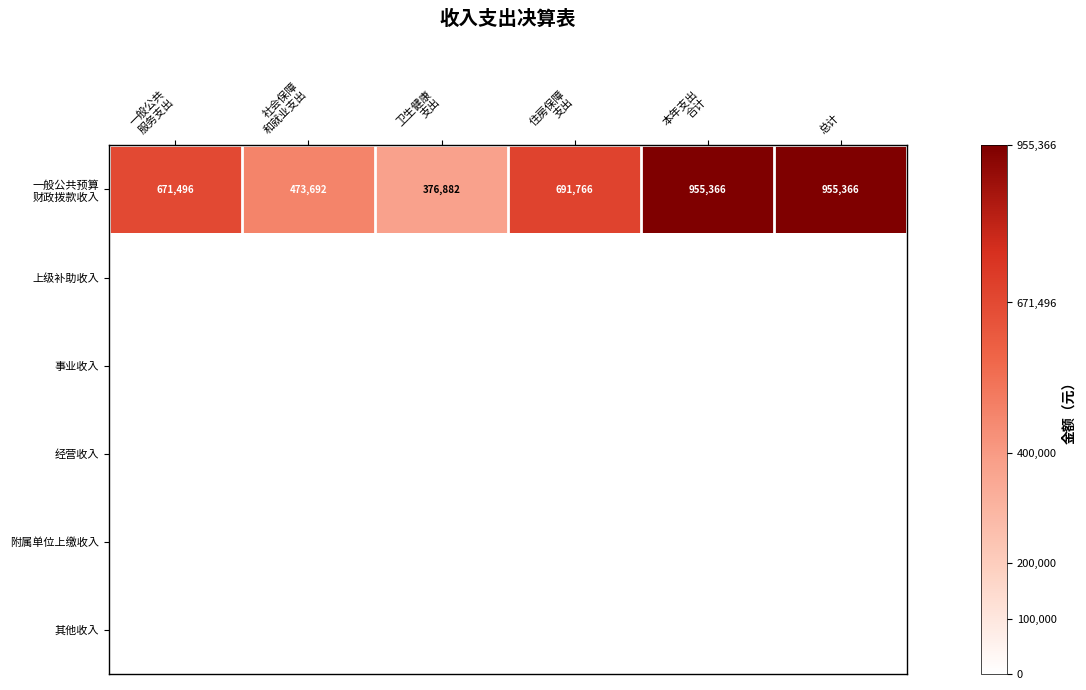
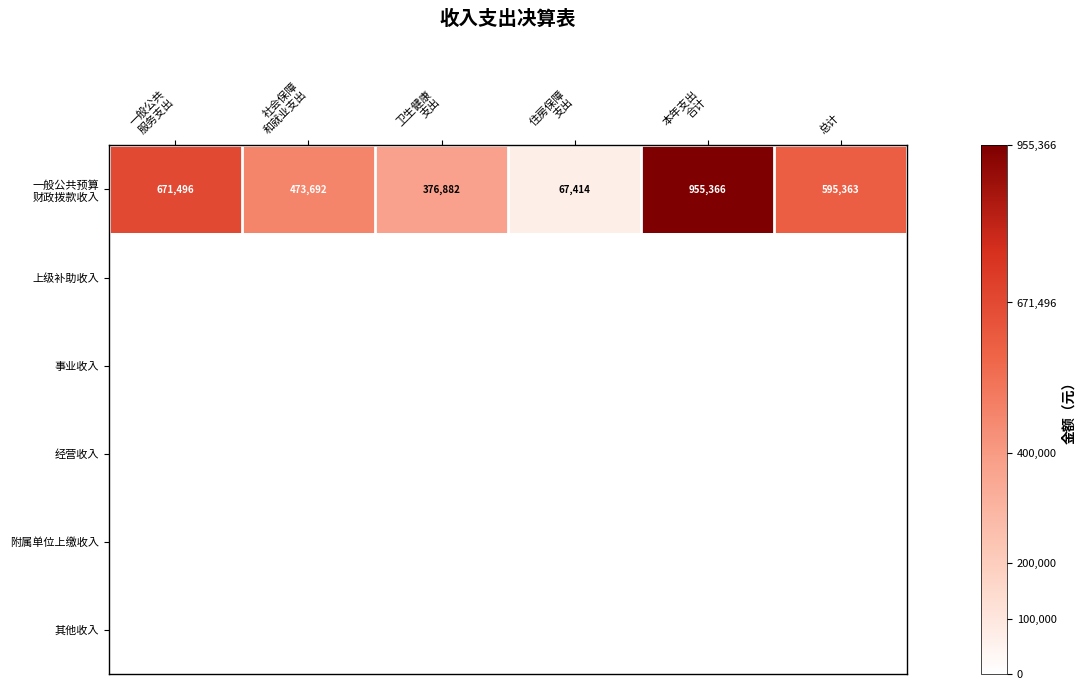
  {
    "一般公共预算 财政拨款收入": {
      "一般公共 服务支出": "671,496",
      "社会保障 和就业支出": "473,692",
      "卫生健康 支出": "376,882",
-     "住房保障 支出": "691,766",
+     "住房保障 支出": "67,414",
      "本年支出 合计": "955,366",
-     "总计": "955,366"
+     "总计": "595,363"
    }
  }
